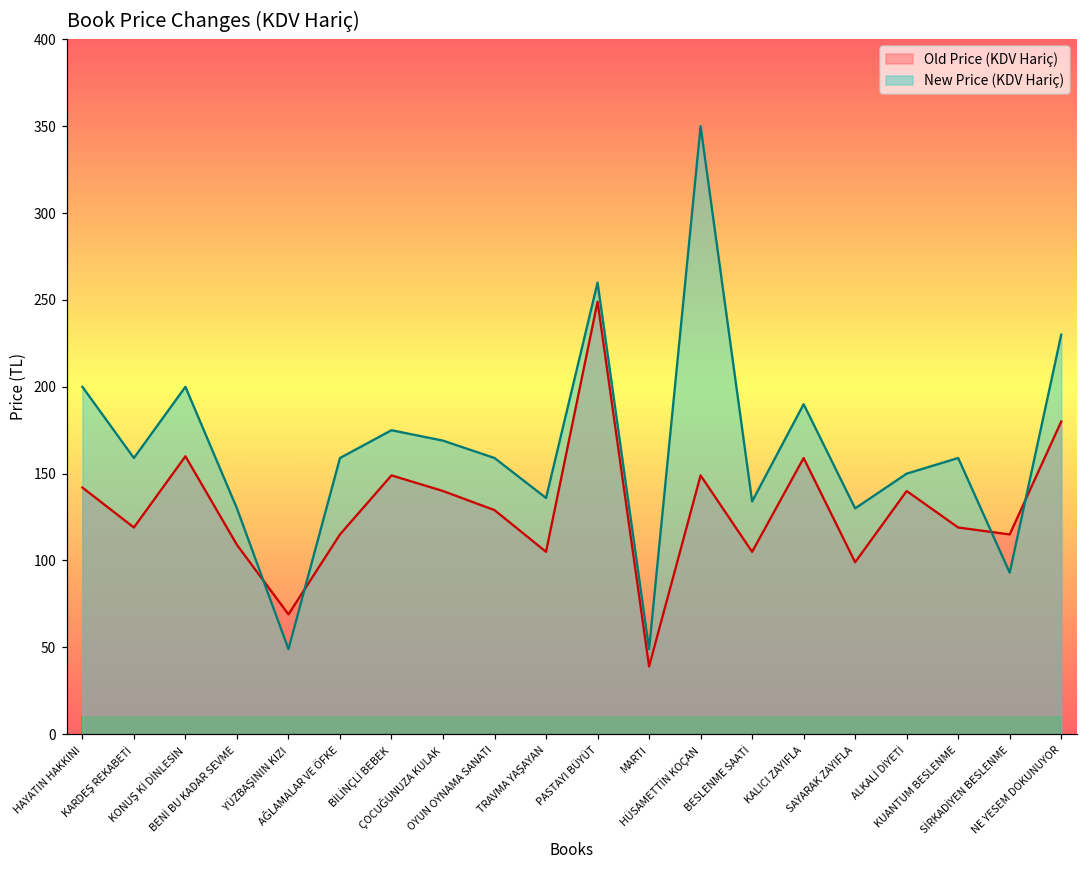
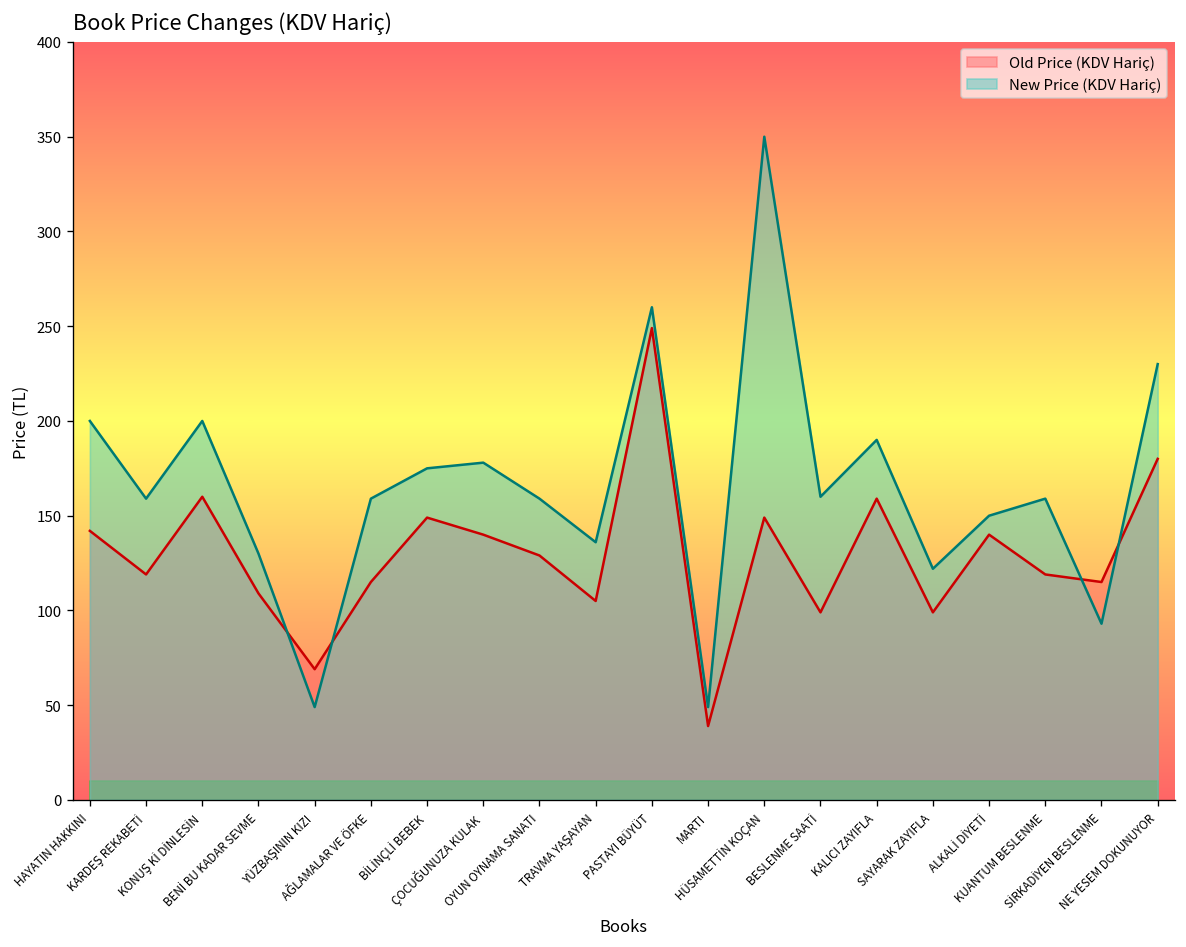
  {
    "Old Price (KDV Hariç)": {
      "HAYATIN HAKKINI": 142,
      "KARDEŞ REKABETİ": 119,
      "KONUŞ Kİ DİNLESİN": 160,
      "BENİ BU KADAR SEVME": 109,
      "YÜZBAŞININ KIZI": 69,
      "AĞLAMALAR VE ÖFKE": 115,
      "BİLİNÇLİ BEBEK": 149,
      "ÇOCUĞUNUZA KULAK": 140,
      "OYUN OYNAMA SANATI": 129,
      "TRAVMA YAŞAYAN": 105,
      "PASTAYI BÜYÜT": 249,
      "MARTI": 39,
      "HÜSAMETTİN KOÇAN": 149,
-     "BESLENME SAATİ": 105,
+     "BESLENME SAATİ": 99,
      "KALICI ZAYIFLA": 159,
      "SAYARAK ZAYIFLA": 99,
      "ALKALİ DİYETİ": 140,
      "KUANTUM BESLENME": 119,
      "SİRKADİYEN BESLENME": 115,
      "NE YESEM DOKUNUYOR": 180
    },
    "New Price (KDV Hariç)": {
      "HAYATIN HAKKINI": 200,
      "KARDEŞ REKABETİ": 159,
      "KONUŞ Kİ DİNLESİN": 200,
      "BENİ BU KADAR SEVME": 130,
      "YÜZBAŞININ KIZI": 49,
      "AĞLAMALAR VE ÖFKE": 159,
      "BİLİNÇLİ BEBEK": 175,
-     "ÇOCUĞUNUZA KULAK": 169,
+     "ÇOCUĞUNUZA KULAK": 178,
      "OYUN OYNAMA SANATI": 159,
      "TRAVMA YAŞAYAN": 136,
      "PASTAYI BÜYÜT": 260,
      "MARTI": 49,
      "HÜSAMETTİN KOÇAN": 350,
-     "BESLENME SAATİ": 134,
+     "BESLENME SAATİ": 160,
      "KALICI ZAYIFLA": 190,
-     "SAYARAK ZAYIFLA": 130,
+     "SAYARAK ZAYIFLA": 122,
      "ALKALİ DİYETİ": 150,
      "KUANTUM BESLENME": 159,
      "SİRKADİYEN BESLENME": 93,
      "NE YESEM DOKUNUYOR": 230
    }
  }
